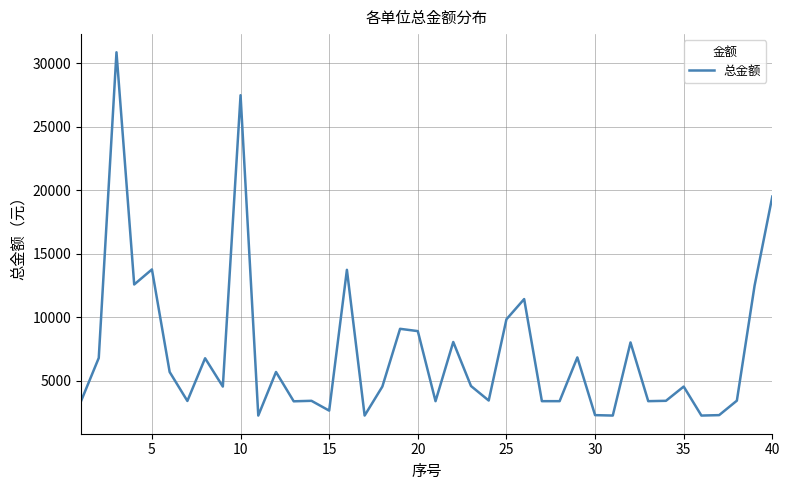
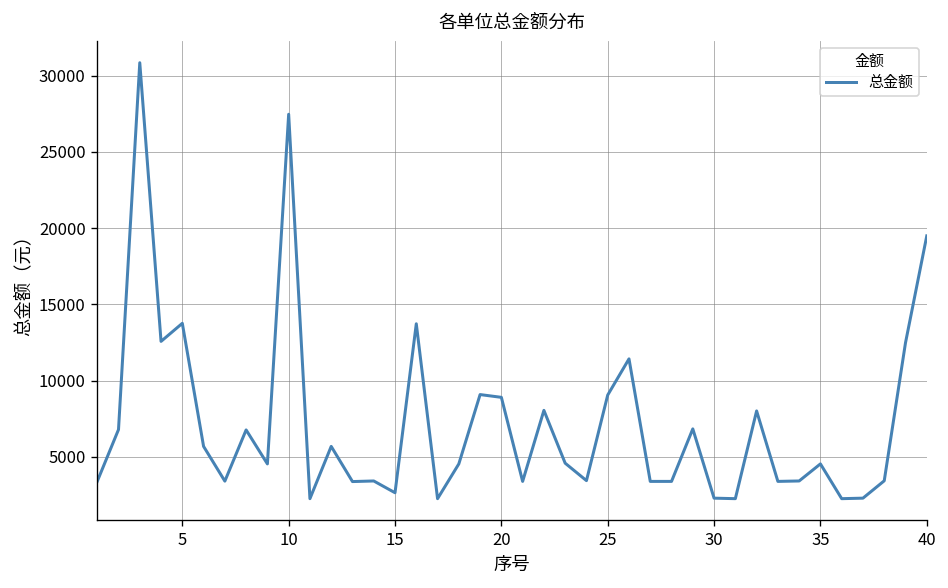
  {
    "5": 13800,
    "10": 27500,
    "15": 2700,
    "20": 8900,
-   "25": 9800,
+   "25": 9100,
    "30": 2300,
    "35": 4500,
    "40": 19500
  }
